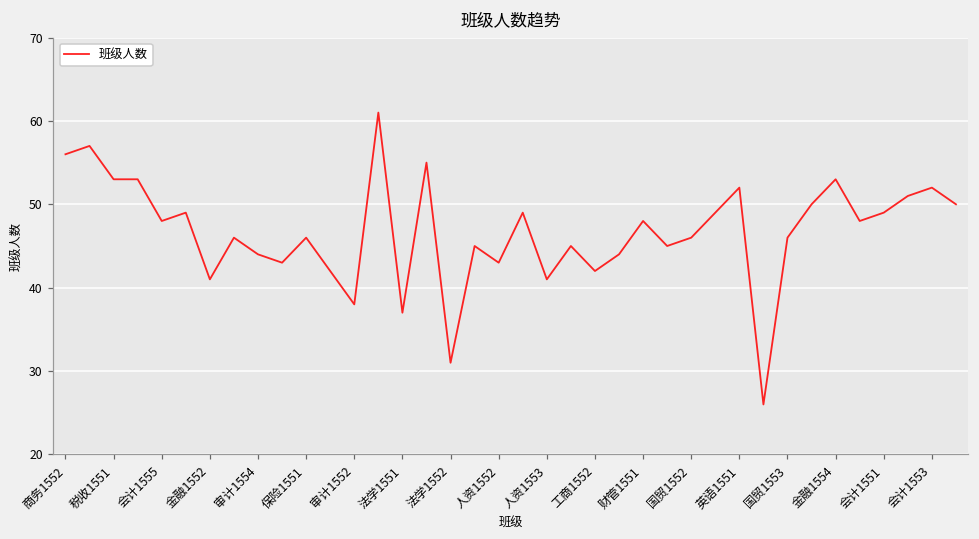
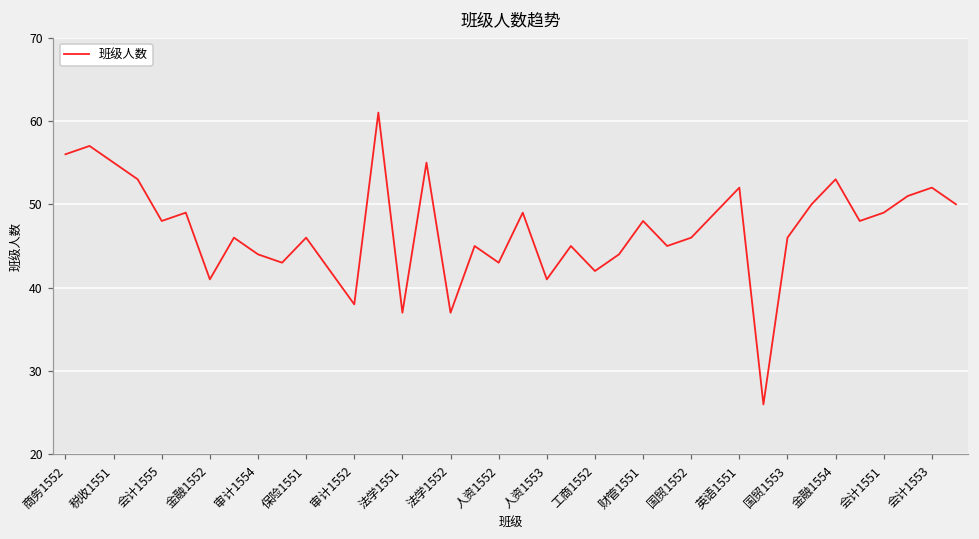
  {
    "商务1552": 56,
-   "税收1551": 53,
+   "税收1551": 55,
    "会计1555": 48,
    "金融1552": 41,
    "审计1554": 44,
    "保险1551": 46,
    "审计1552": 38,
    "法学1551": 37,
-   "法学1552": 31,
+   "法学1552": 37,
    "人资1552": 43,
    "人资1553": 41,
    "工商1552": 42,
    "财管1551": 48,
    "国贸1552": 46,
    "英语1551": 52,
    "国贸1553": 46,
    "金融1554": 53,
    "会计1551": 49,
    "会计1553": 52
  }
